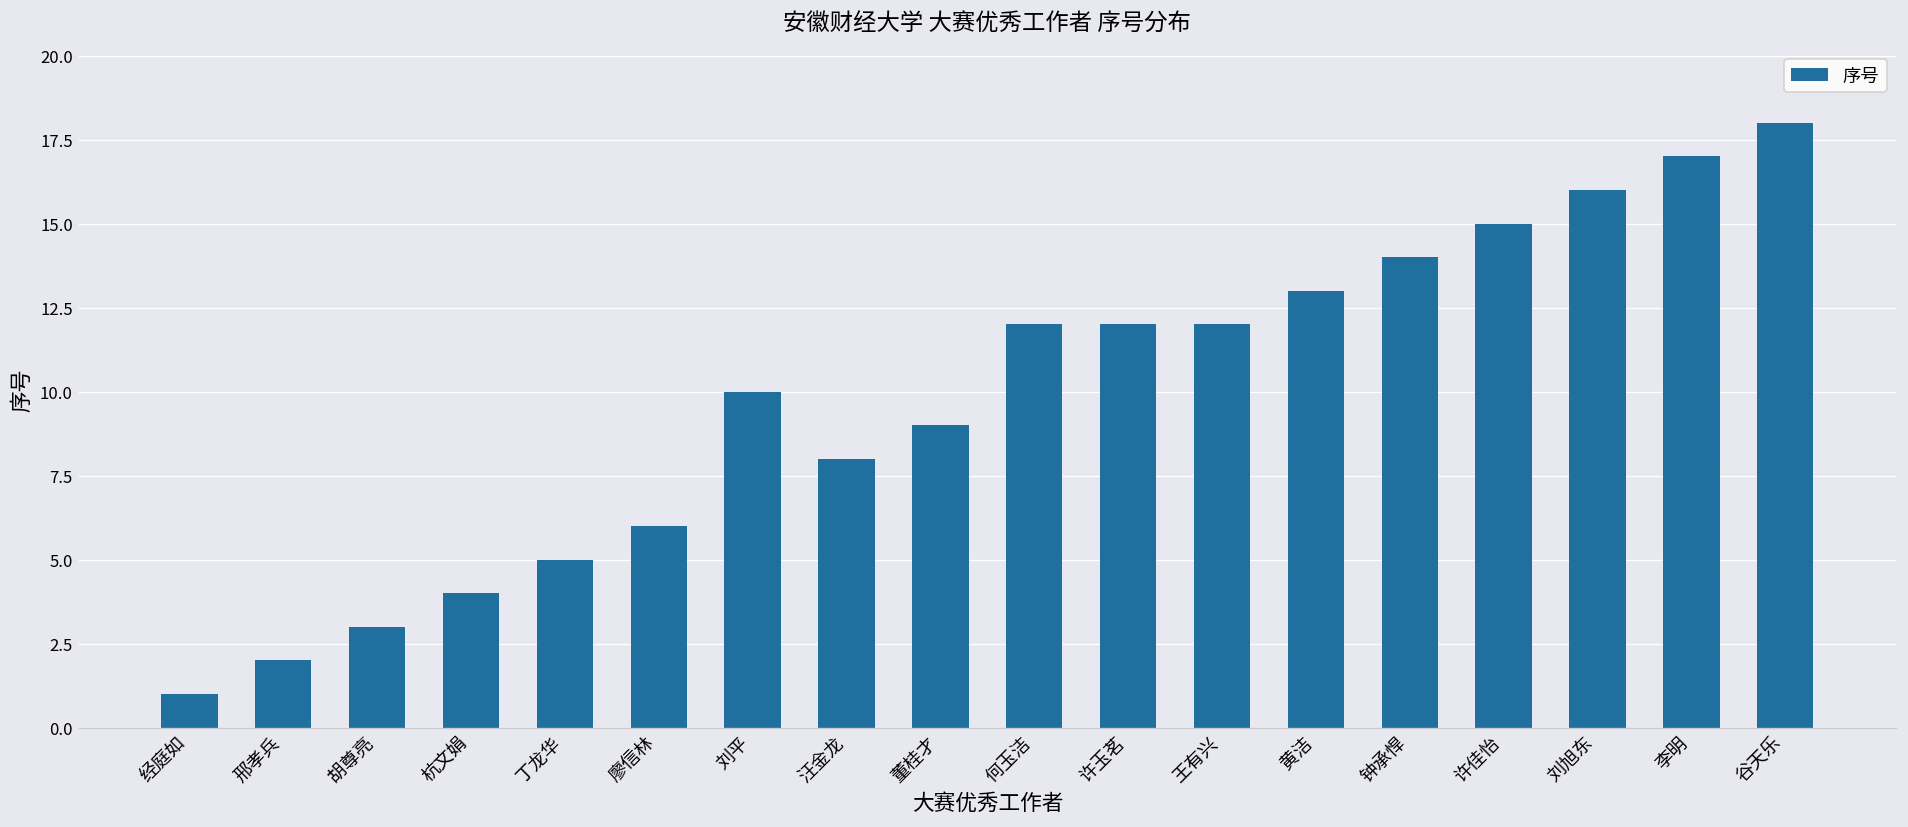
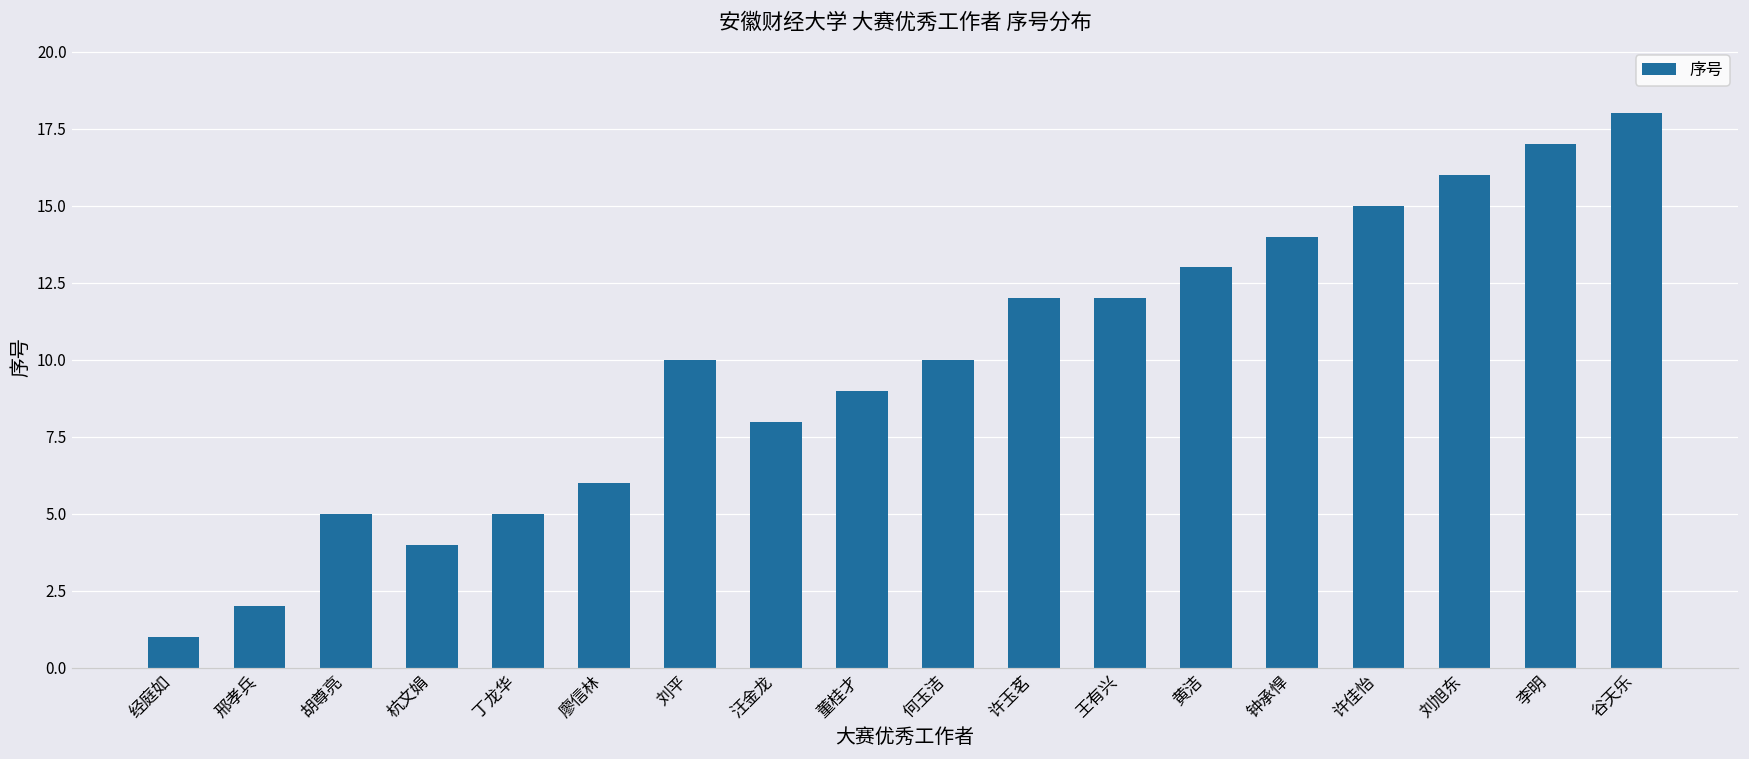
  {
    "经庭如": 1,
    "邢孝兵": 2,
-   "胡尊亮": 3,
+   "胡尊亮": 5,
    "杭文娟": 4,
    "丁龙华": 5,
    "廖信林": 6,
    "刘平": 10,
    "汪金龙": 8,
    "董桂才": 9,
-   "何玉洁": 12,
+   "何玉洁": 10,
    "许玉茗": 12,
    "王有兴": 12,
    "黄洁": 13,
    "钟承悍": 14,
    "许佳怡": 15,
    "刘旭东": 16,
    "李明": 17,
    "谷天乐": 18
  }
